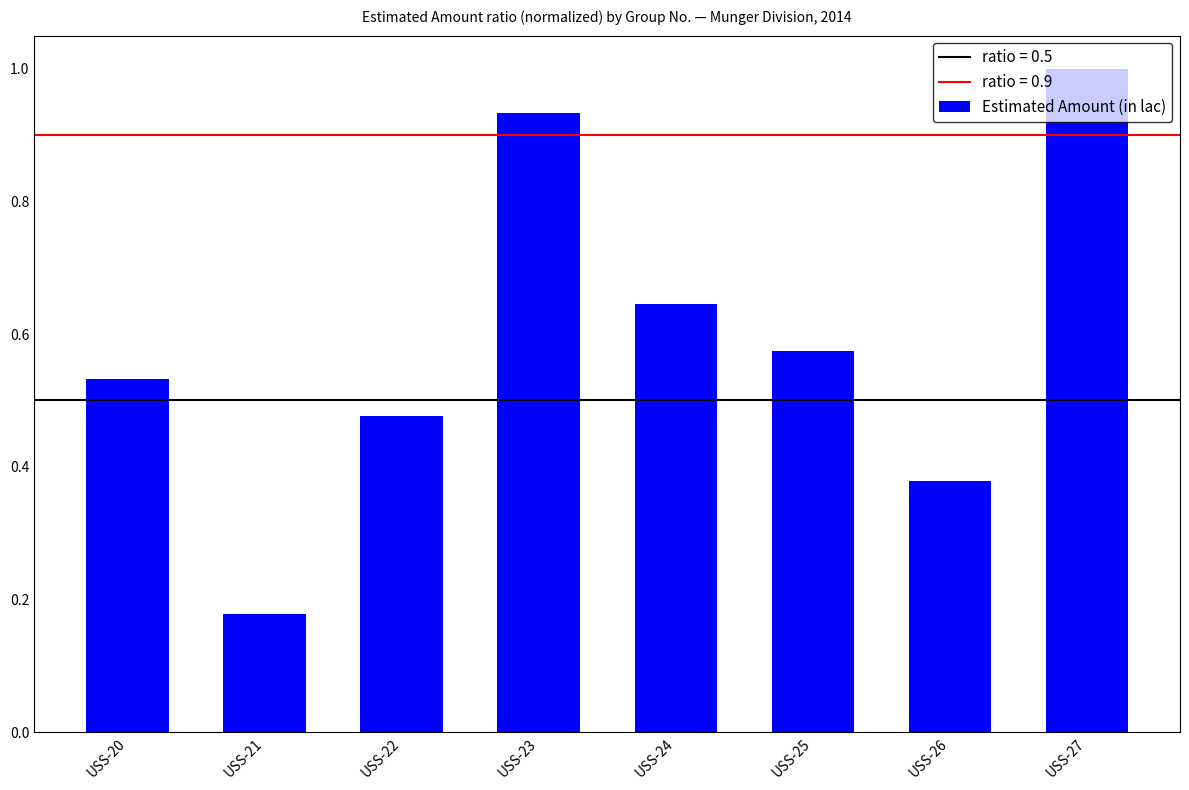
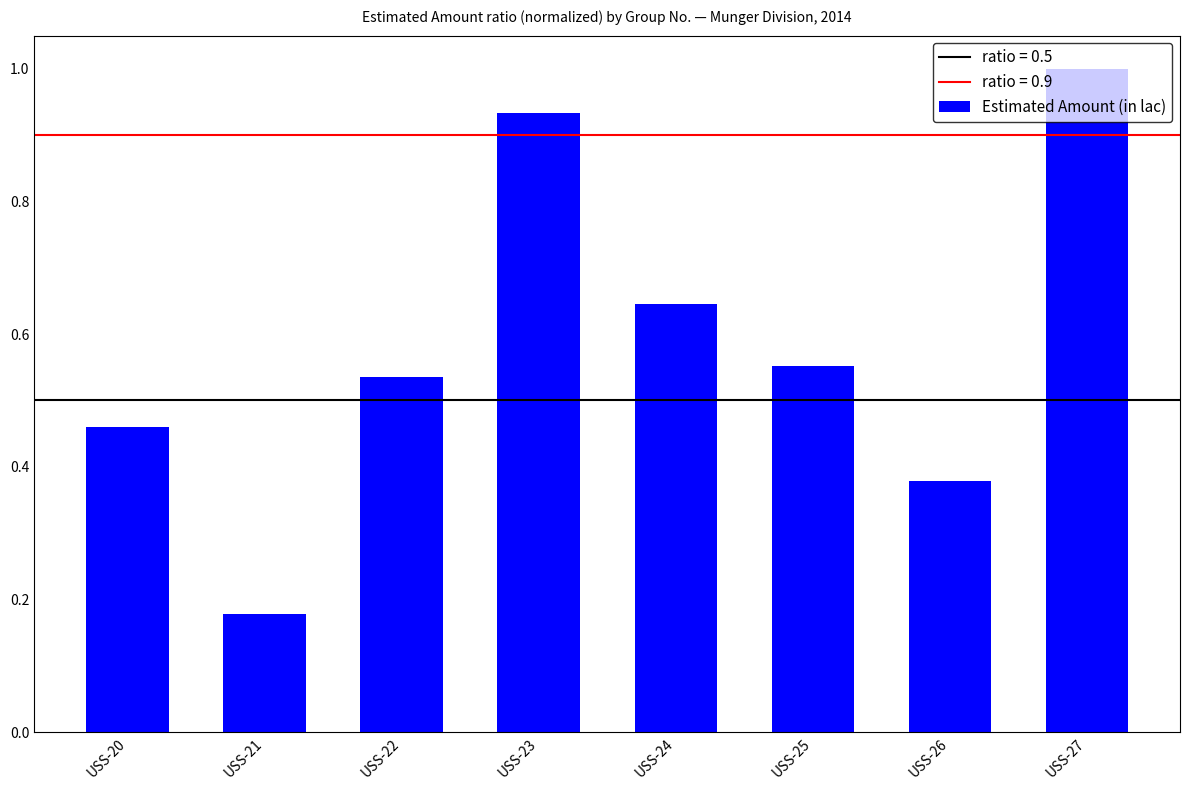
  {
-   "USS-20": 0.53,
+   "USS-20": 0.46,
    "USS-21": 0.18,
-   "USS-22": 0.48,
+   "USS-22": 0.54,
    "USS-23": 0.93,
    "USS-24": 0.64,
-   "USS-25": 0.58,
+   "USS-25": 0.55,
    "USS-26": 0.38
  }
